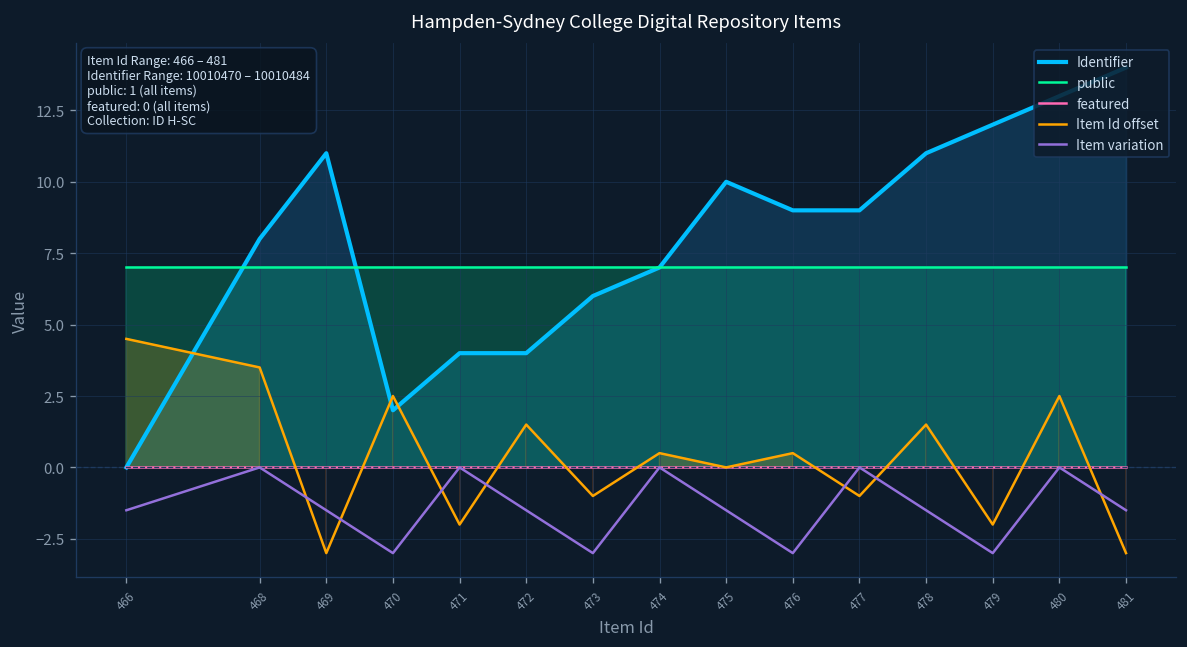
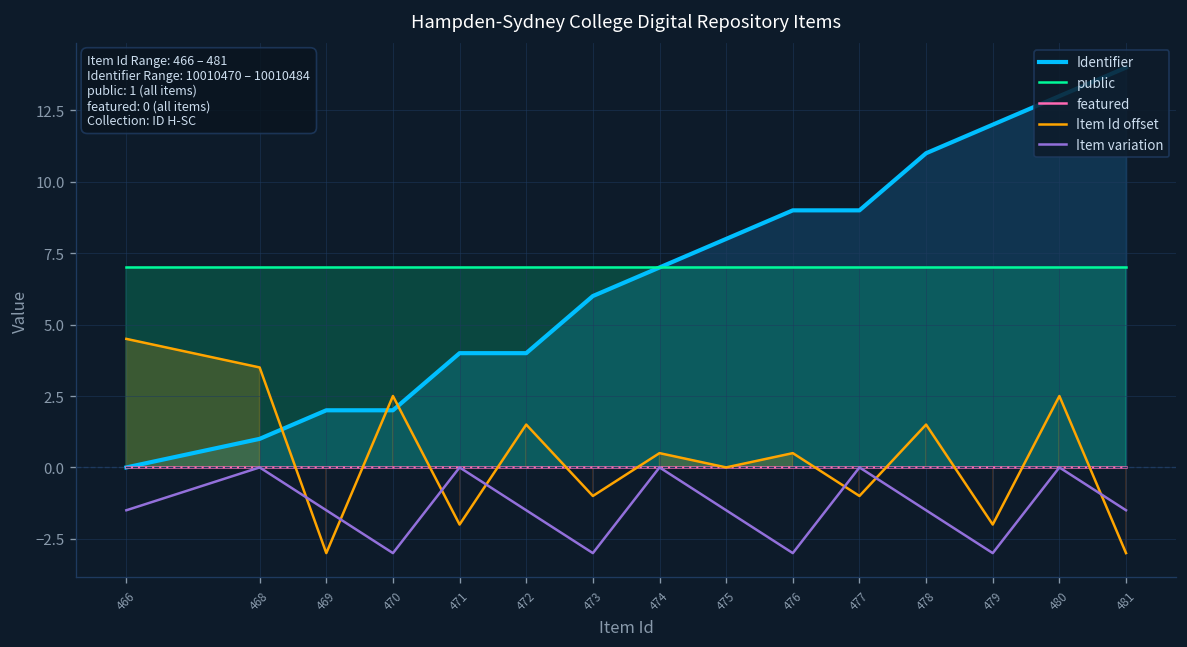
  {
    "Identifier": {
-     "468": 8.0,
-     "469": 11.0,
+     "468": 1.0,
+     "469": 2.0,
      "470": 2.0,
      "471": 4.0,
      "472": 4.0,
      "473": 6.0,
-     "475": 10.0,
+     "475": 8.0,
      "476": 9.0,
      "477": 9.0,
      "478": 11.0,
      "479": 12.0
    },
    "public": {
      "466": 7.0,
      "468": 7.0,
      "469": 7.0,
      "470": 7.0,
      "471": 7.0,
      "472": 7.0,
      "473": 7.0,
      "475": 7.0,
      "476": 7.0,
      "477": 7.0,
      "478": 7.0,
      "479": 7.0,
      "480": 7.0,
      "481": 7.0
    },
    "featured": {
      "469": 0.0,
      "470": 0.0,
      "472": 0.0,
      "473": 0.0,
      "476": 0.0,
      "478": 0.0,
      "479": 0.0,
      "481": 0.0
    },
    "Item Id offset": {
      "466": 4.5,
      "468": 3.5,
      "469": -3.0,
      "470": 2.5,
      "471": -2.0,
      "472": 1.5,
      "473": -1.0,
      "474": 0.5,
      "476": 0.5,
      "477": -1.0,
      "478": 1.5,
      "479": -2.0,
      "480": 2.5,
      "481": -3.0
    },
    "Item variation": {
      "466": -1.5,
      "469": -1.5,
      "470": -3.0,
      "472": -1.5,
      "473": -3.0,
      "475": -1.5,
      "476": -3.0,
      "478": -1.5,
      "479": -3.0,
      "481": -1.5
    }
  }
